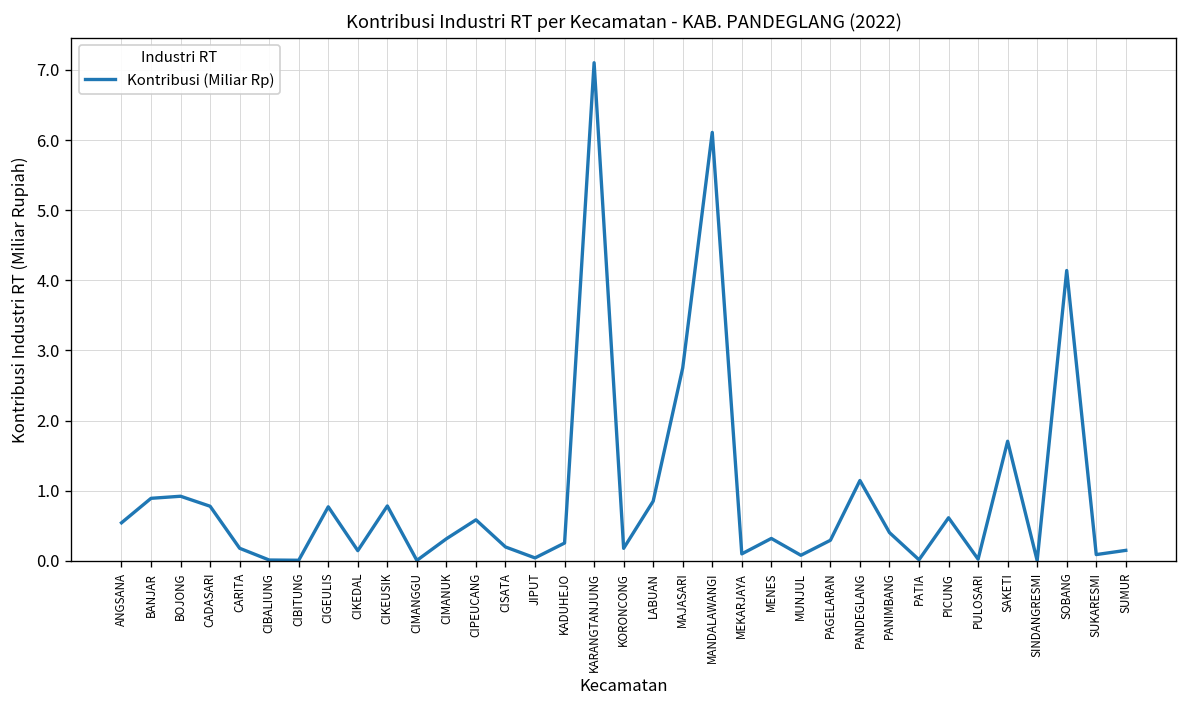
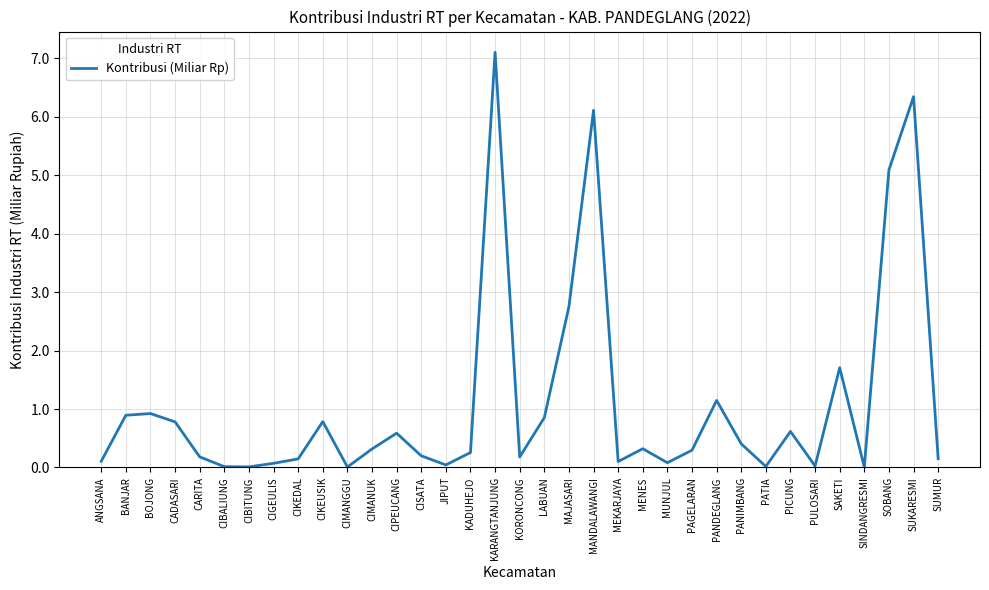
  {
-   "ANGSANA": 0.5,
+   "ANGSANA": 0.1,
    "BANJAR": 0.9,
    "BOJONG": 0.9,
    "CADASARI": 0.8,
    "CARITA": 0.2,
    "CIBALIUNG": 0.0,
    "CIBITUNG": 0.0,
-   "CIGEULIS": 0.8,
+   "CIGEULIS": 0.1,
    "CIKEDAL": 0.1,
    "CIKEUSIK": 0.8,
    "CIMANGGU": 0.0,
    "CIMANUK": 0.3,
    "CIPEUCANG": 0.6,
    "CISATA": 0.2,
    "JIPUT": 0.0,
    "KADUHEJO": 0.3,
    "KARANGTANJUNG": 7.1,
    "KORONCONG": 0.2,
    "LABUAN": 0.9,
    "MAJASARI": 2.8,
    "MANDALAWANGI": 6.1,
    "MEKARJAYA": 0.1,
    "MENES": 0.3,
    "MUNJUL": 0.1,
    "PAGELARAN": 0.3,
    "PANDEGLANG": 1.1,
    "PANIMBANG": 0.4,
    "PATIA": 0.0,
    "PICUNG": 0.6,
    "PULOSARI": 0.0,
    "SAKETI": 1.7,
    "SINDANGRESMI": 0.0,
-   "SOBANG": 4.1,
-   "SUKARESMI": 0.1,
+   "SOBANG": 5.1,
+   "SUKARESMI": 6.3,
    "SUMUR": 0.2
  }
